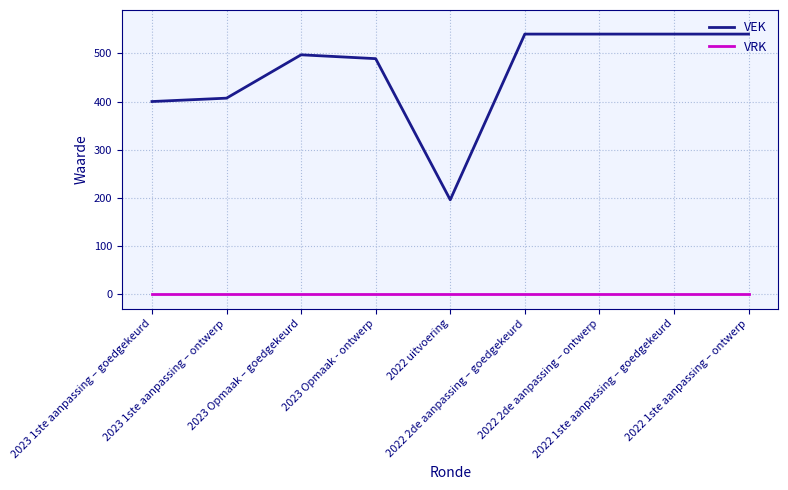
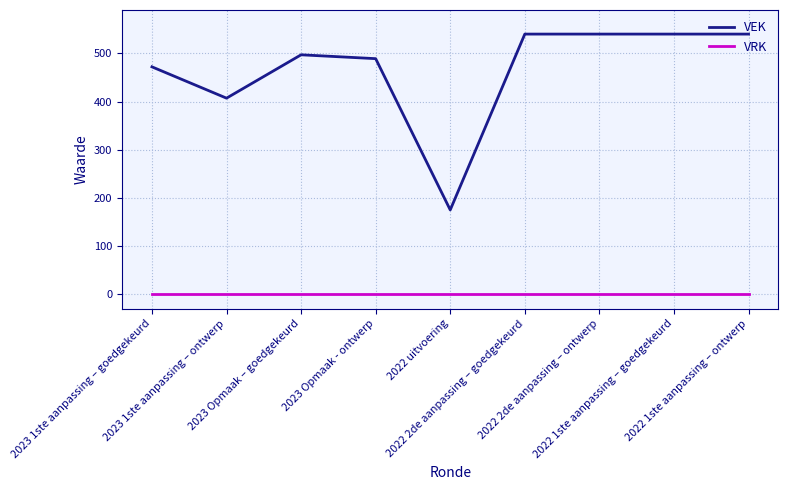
  {
    "VEK": {
-     "2023 1ste aanpassing – goedgekeurd": 400,
+     "2023 1ste aanpassing – goedgekeurd": 470,
      "2023 1ste aanpassing – ontwerp": 410,
      "2023 Opmaak – goedgekeurd": 500,
      "2023 Opmaak - ontwerp": 490,
-     "2022 uitvoering": 200,
+     "2022 uitvoering": 180,
      "2022 2de aanpassing – goedgekeurd": 540,
      "2022 2de aanpassing – ontwerp": 540,
      "2022 1ste aanpassing – goedgekeurd": 540,
      "2022 1ste aanpassing – ontwerp": 540
    },
    "VRK": {
      "2023 1ste aanpassing – goedgekeurd": 0,
      "2023 1ste aanpassing – ontwerp": 0,
      "2023 Opmaak – goedgekeurd": 0,
      "2023 Opmaak - ontwerp": 0,
      "2022 uitvoering": 0,
      "2022 2de aanpassing – goedgekeurd": 0,
      "2022 2de aanpassing – ontwerp": 0,
      "2022 1ste aanpassing – goedgekeurd": 0,
      "2022 1ste aanpassing – ontwerp": 0
    }
  }
